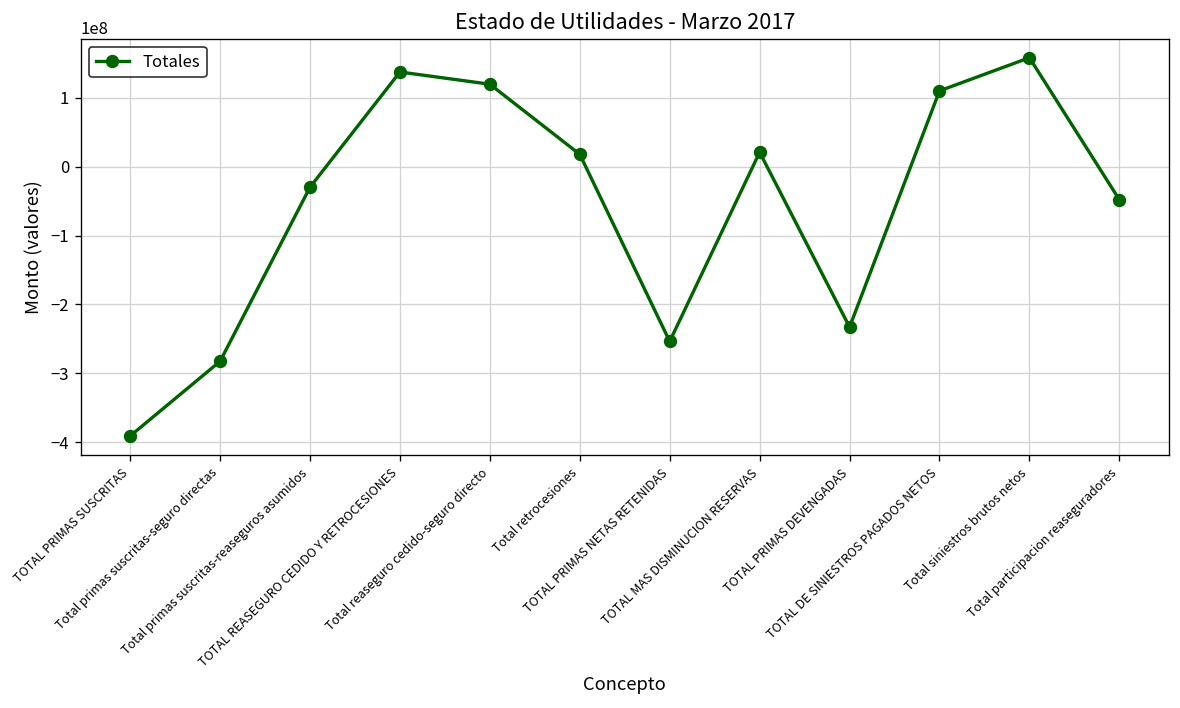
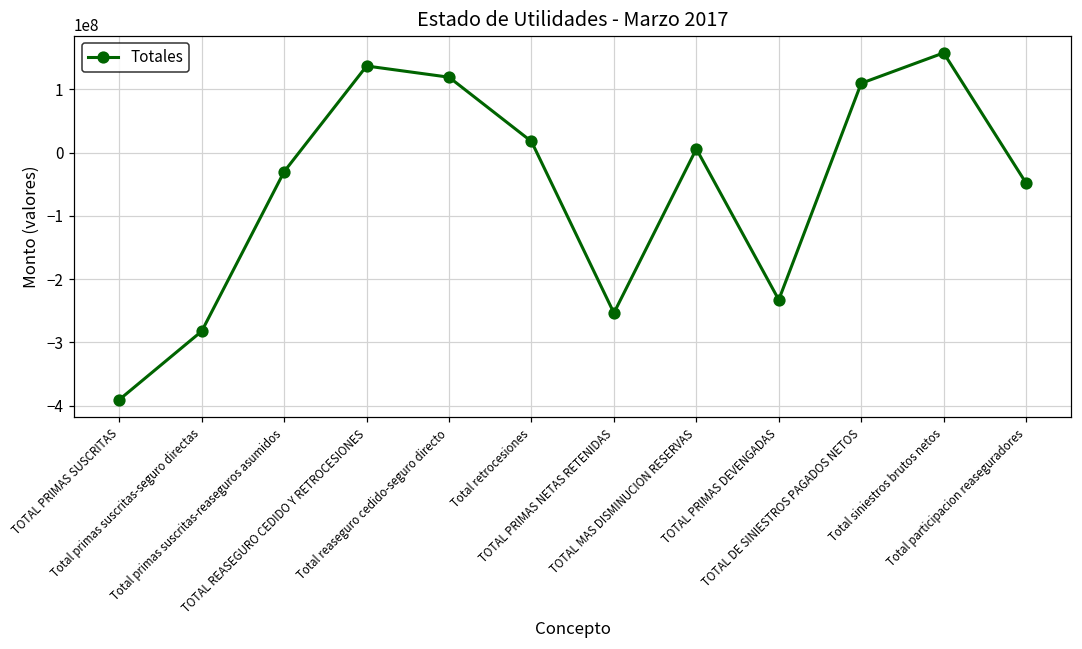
  {
    "TOTAL PRIMAS SUSCRITAS": -390000000,
    "Total primas suscritas-seguro directas": -280000000,
    "Total primas suscritas-reaseguros asumidos": -30000000,
    "TOTAL REASEGURO CEDIDO Y RETROCESIONES": 140000000,
    "Total reaseguro cedido-seguro directo": 120000000,
    "Total retrocesiones": 20000000,
    "TOTAL PRIMAS NETAS RETENIDAS": -250000000,
-   "TOTAL MAS DISMINUCION RESERVAS": 20000000,
+   "TOTAL MAS DISMINUCION RESERVAS": 10000000,
    "TOTAL PRIMAS DEVENGADAS": -230000000,
    "TOTAL DE SINIESTROS PAGADOS NETOS": 110000000,
    "Total siniestros brutos netos": 160000000,
    "Total participacion reaseguradores": -50000000
  }
